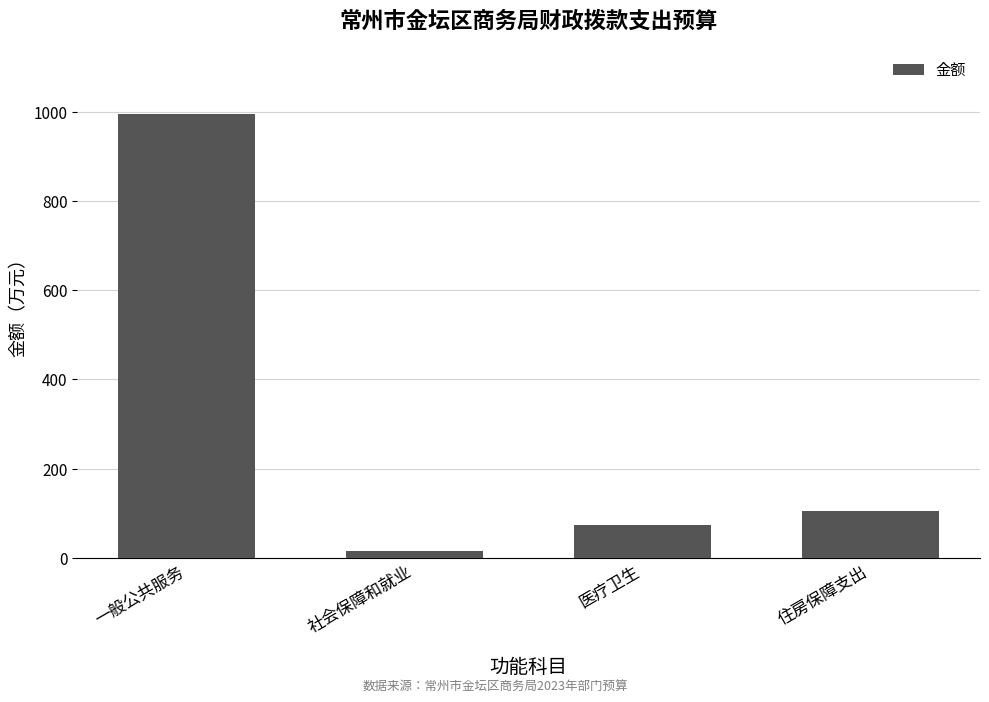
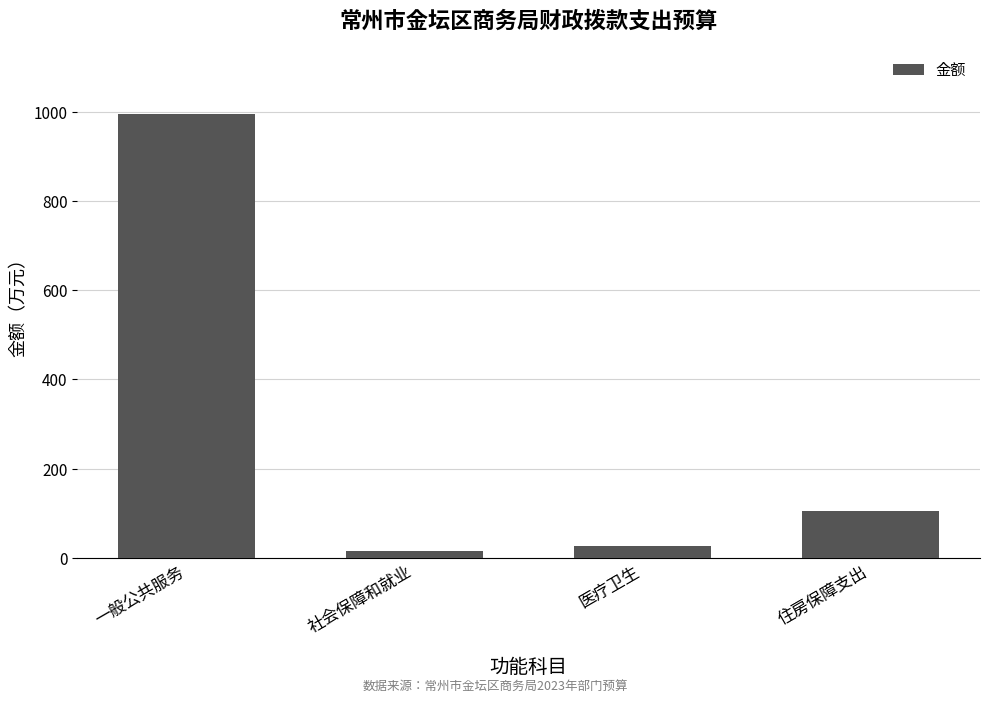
  {
    "一般公共服务": 990,
    "社会保障和就业": 10,
-   "医疗卫生": 70,
+   "医疗卫生": 30,
    "住房保障支出": 110
  }
